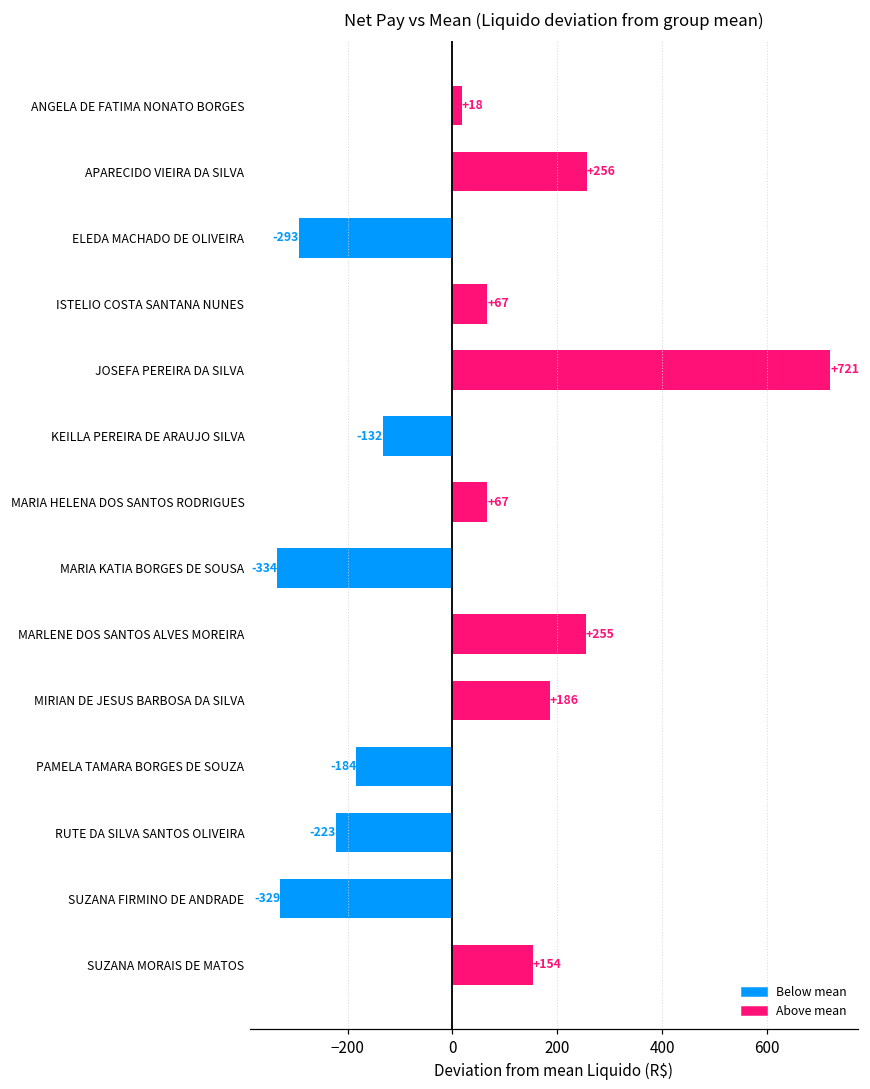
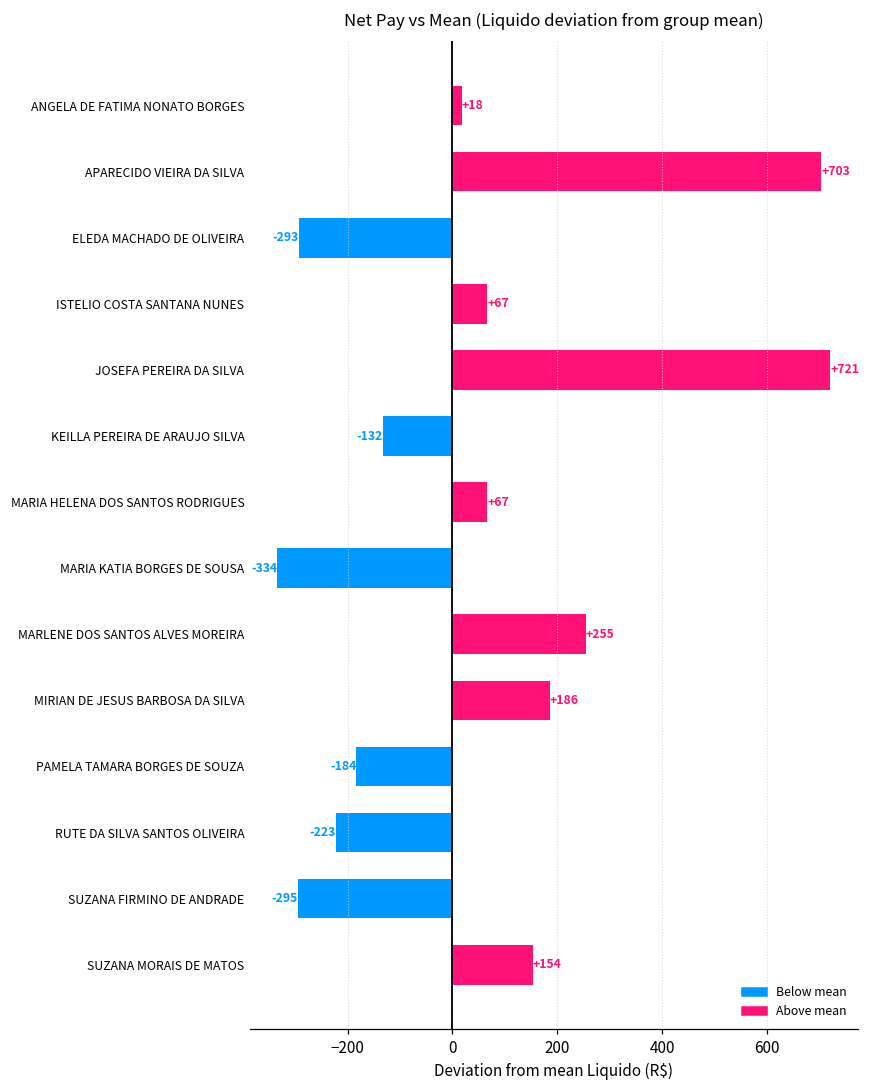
  {
    "ANGELA DE FATIMA NONATO BORGES": "+18",
-   "APARECIDO VIEIRA DA SILVA": "+256",
+   "APARECIDO VIEIRA DA SILVA": "+703",
    "ELEDA MACHADO DE OLIVEIRA": "-293",
    "ISTELIO COSTA SANTANA NUNES": "+67",
    "JOSEFA PEREIRA DA SILVA": "+721",
    "KEILLA PEREIRA DE ARAUJO SILVA": "-132",
    "MARIA HELENA DOS SANTOS RODRIGUES": "+67",
    "MARIA KATIA BORGES DE SOUSA": "-334",
    "MARLENE DOS SANTOS ALVES MOREIRA": "+255",
    "MIRIAN DE JESUS BARBOSA DA SILVA": "+186",
    "PAMELA TAMARA BORGES DE SOUZA": "-184",
    "RUTE DA SILVA SANTOS OLIVEIRA": "-223",
-   "SUZANA FIRMINO DE ANDRADE": "-329",
+   "SUZANA FIRMINO DE ANDRADE": "-295",
    "SUZANA MORAIS DE MATOS": "+154"
  }
